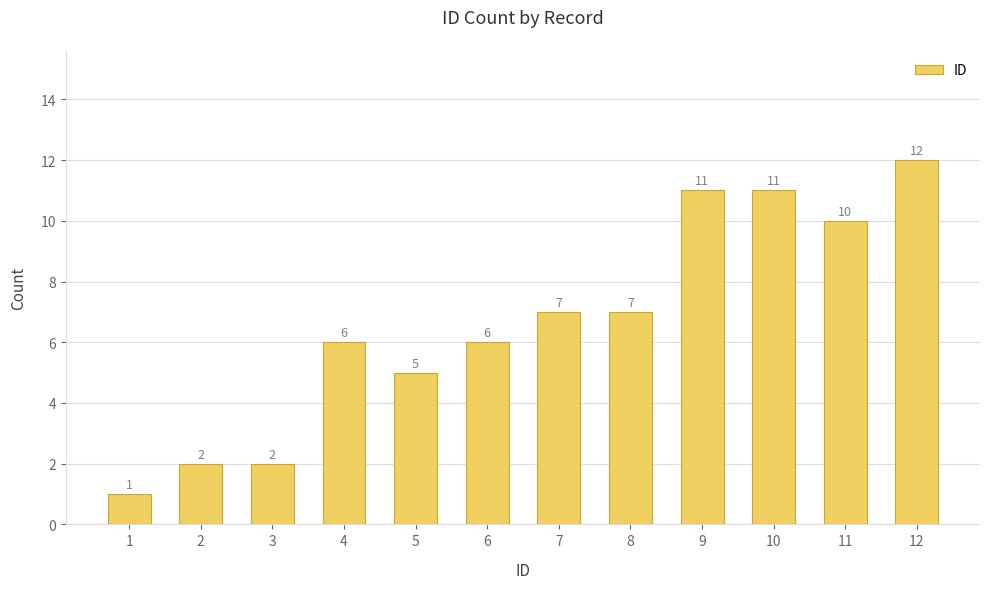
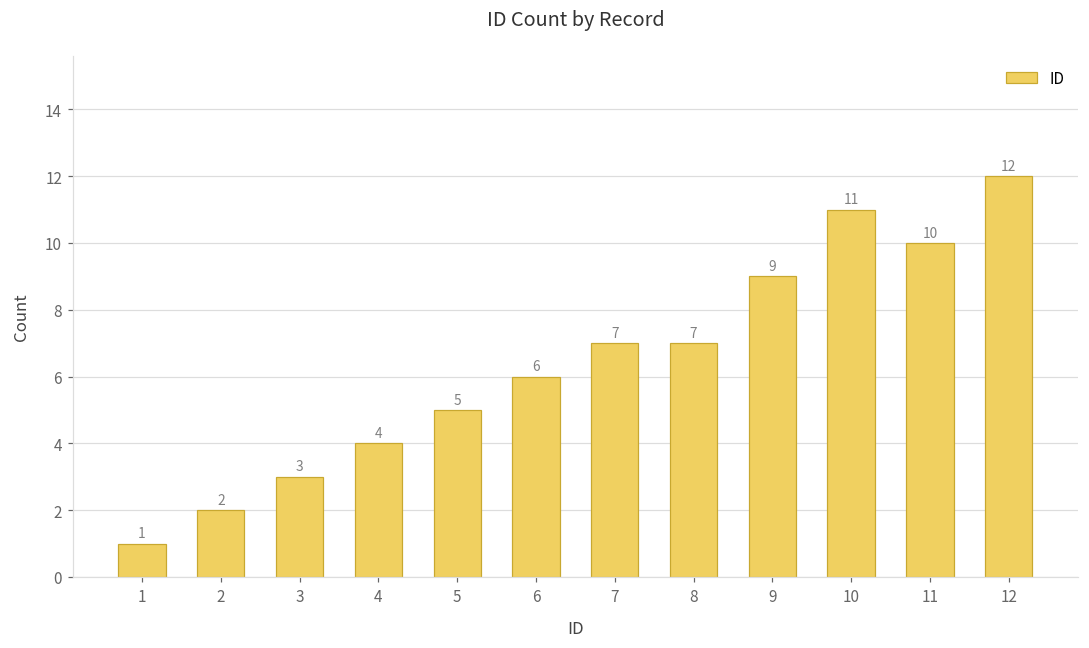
  {
    "1": 1,
    "2": 2,
-   "3": 2,
-   "4": 6,
+   "3": 3,
+   "4": 4,
    "5": 5,
    "6": 6,
    "7": 7,
    "8": 7,
-   "9": 11,
+   "9": 9,
    "10": 11,
    "11": 10,
    "12": 12
  }
